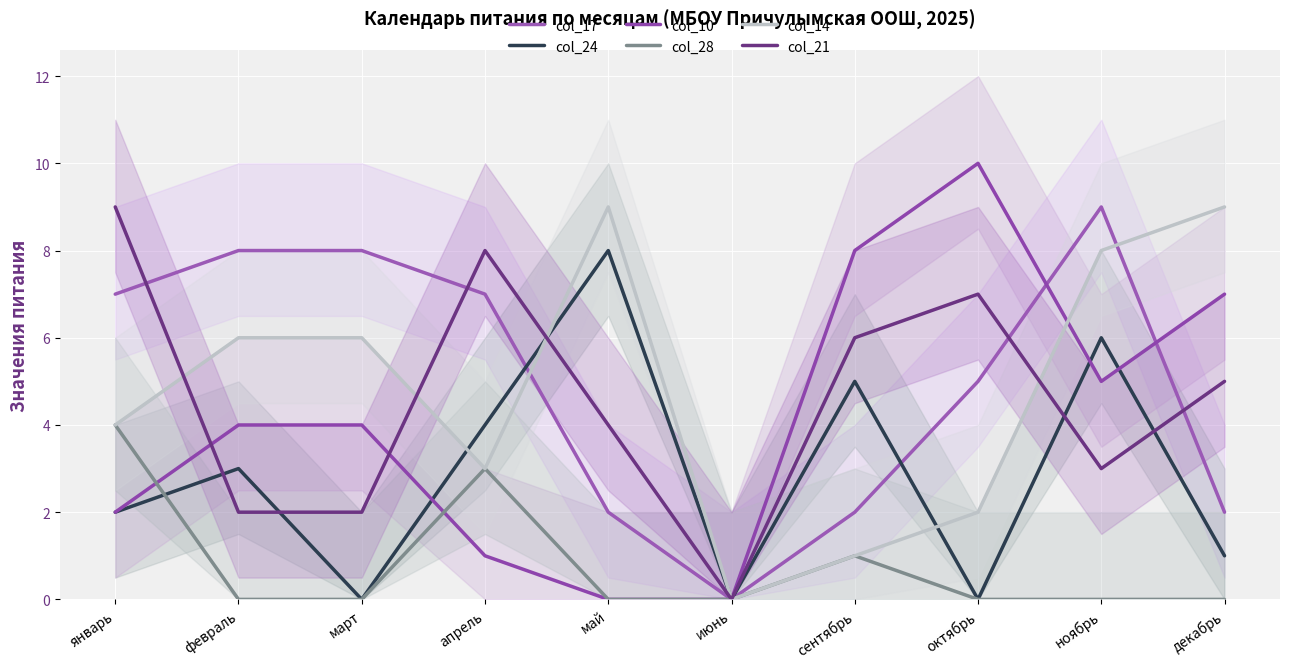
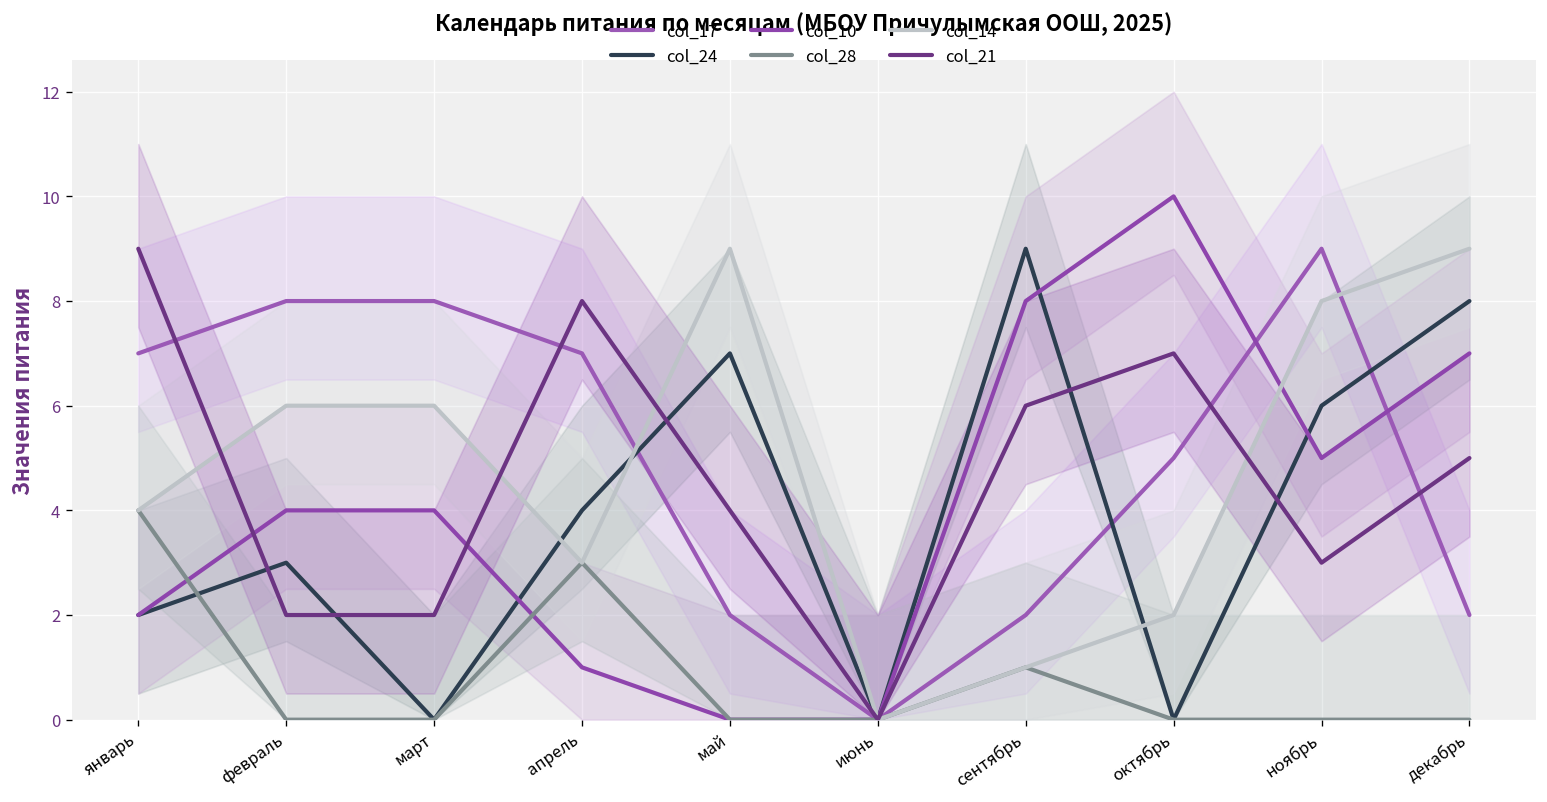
  {
    "col_24": {
      "февраль": 3,
      "апрель": 4,
-     "май": 8,
-     "сентябрь": 5,
+     "май": 7,
+     "сентябрь": 9,
      "ноябрь": 6,
-     "декабрь": 1
+     "декабрь": 8
    }
  }
